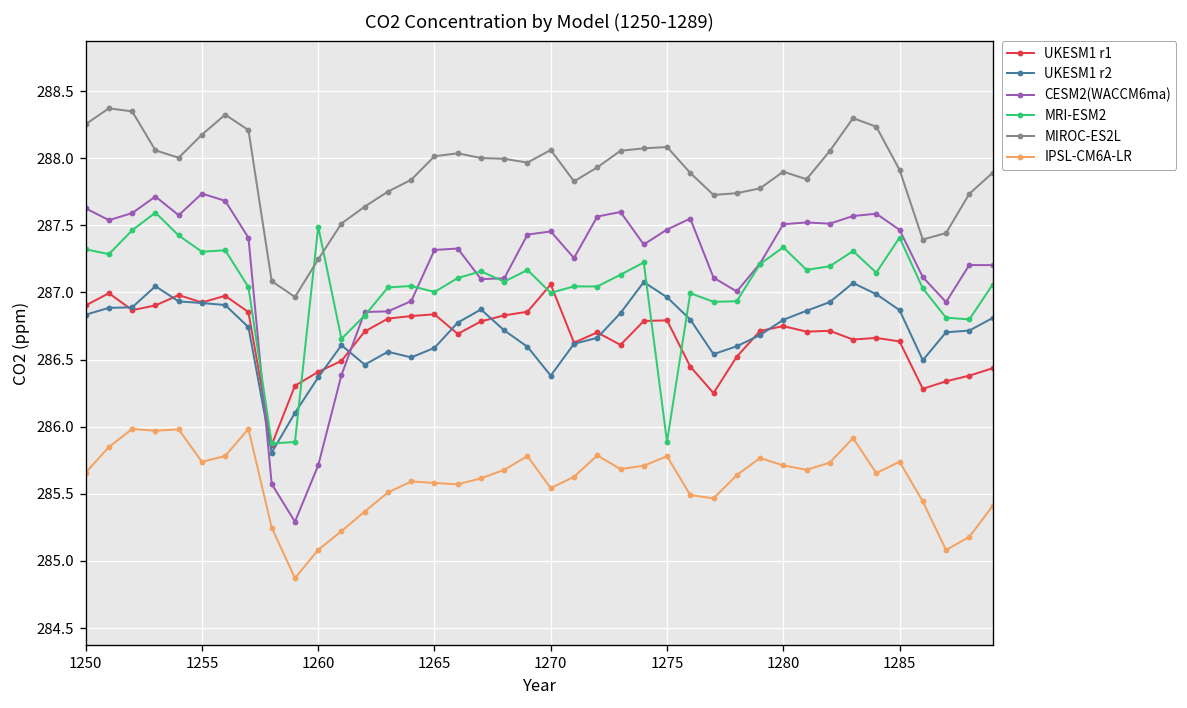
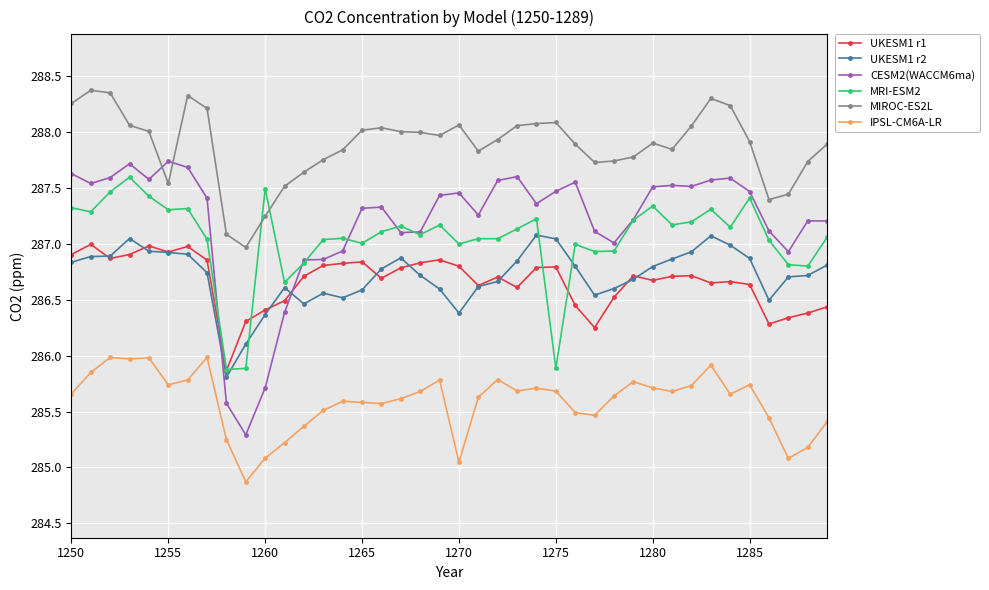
  {
    "UKESM1 r1": {
      "1250": 286.90,
      "1260": 286.41,
      "1265": 286.84,
-     "1270": 287.06,
+     "1270": 286.80,
      "1275": 286.79,
-     "1280": 286.75,
+     "1280": 286.67,
      "1285": 286.64
    },
    "UKESM1 r2": {
      "1250": 286.83,
      "1260": 286.37,
      "1265": 286.59,
      "1270": 286.38,
-     "1275": 286.96,
+     "1275": 287.04,
      "1280": 286.80,
      "1285": 286.87
    },
    "CESM2(WACCM6ma)": {
      "1250": 287.63,
      "1255": 287.74,
      "1260": 285.71,
      "1265": 287.32,
      "1270": 287.45,
      "1275": 287.47,
      "1280": 287.51,
      "1285": 287.47
    },
    "MRI-ESM2": {
      "1250": 287.32,
      "1255": 287.30,
      "1260": 287.49,
      "1265": 287.00,
      "1270": 287.00,
      "1275": 285.89,
      "1280": 287.34,
      "1285": 287.41
    },
    "MIROC-ES2L": {
      "1250": 288.25,
-     "1255": 288.18,
+     "1255": 287.54,
      "1260": 287.25,
      "1265": 288.01,
      "1270": 288.06,
      "1275": 288.08,
      "1280": 287.90,
      "1285": 287.91
    },
    "IPSL-CM6A-LR": {
      "1250": 285.66,
      "1255": 285.74,
      "1260": 285.08,
      "1265": 285.58,
-     "1270": 285.54,
-     "1275": 285.78,
+     "1270": 285.05,
+     "1275": 285.68,
      "1280": 285.71,
      "1285": 285.74
    }
  }
